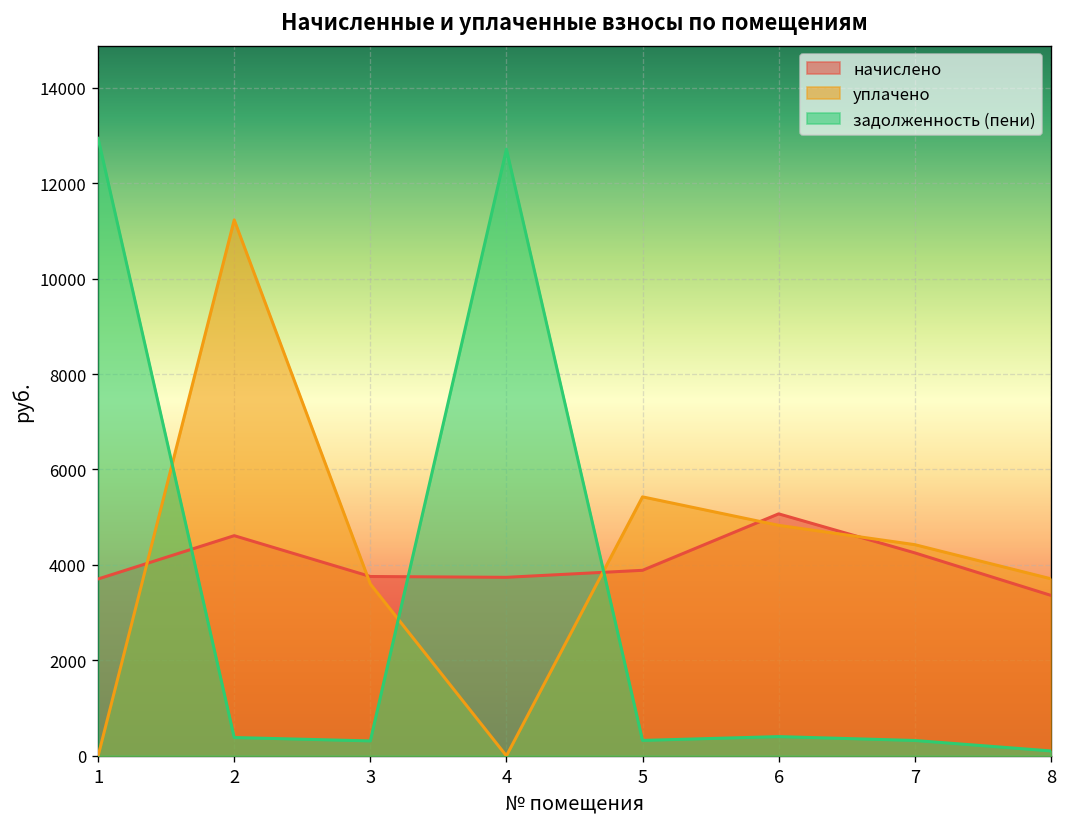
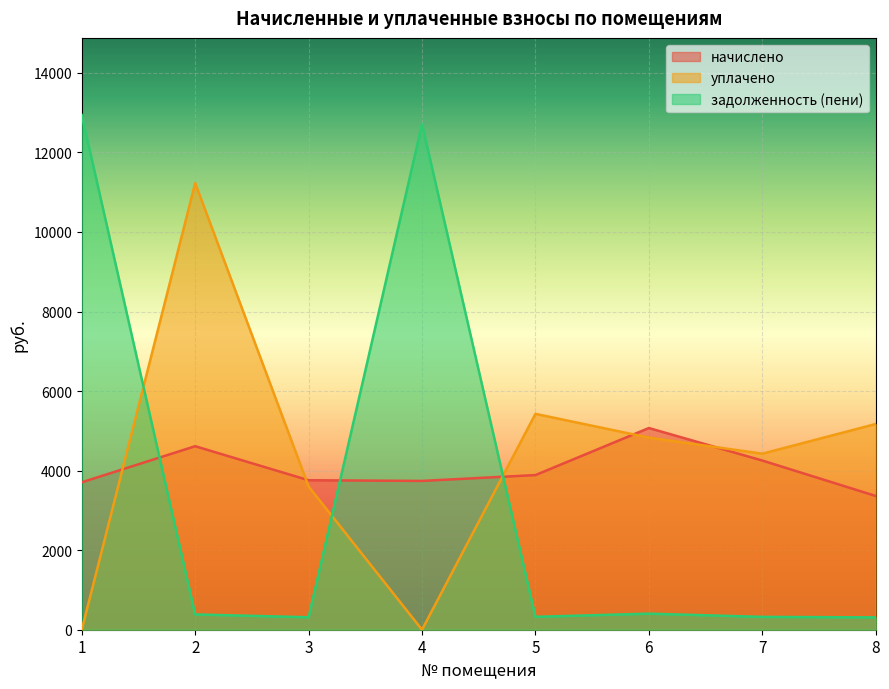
  {
    "начислено": {
      "1": 3700,
      "2": 4600,
      "3": 3800,
      "4": 3700,
      "5": 3900,
      "6": 5100,
      "7": 4300,
      "8": 3400
    },
    "уплачено": {
      "1": 0,
      "2": 11200,
      "3": 3600,
      "4": 0,
      "5": 5400,
      "6": 4800,
      "7": 4400,
-     "8": 3700
+     "8": 5200
    },
    "задолженность (пени)": {
      "1": 12900,
      "2": 400,
      "3": 300,
      "4": 12700,
      "5": 300,
      "6": 400,
      "7": 300,
-     "8": 100
+     "8": 300
    }
  }
